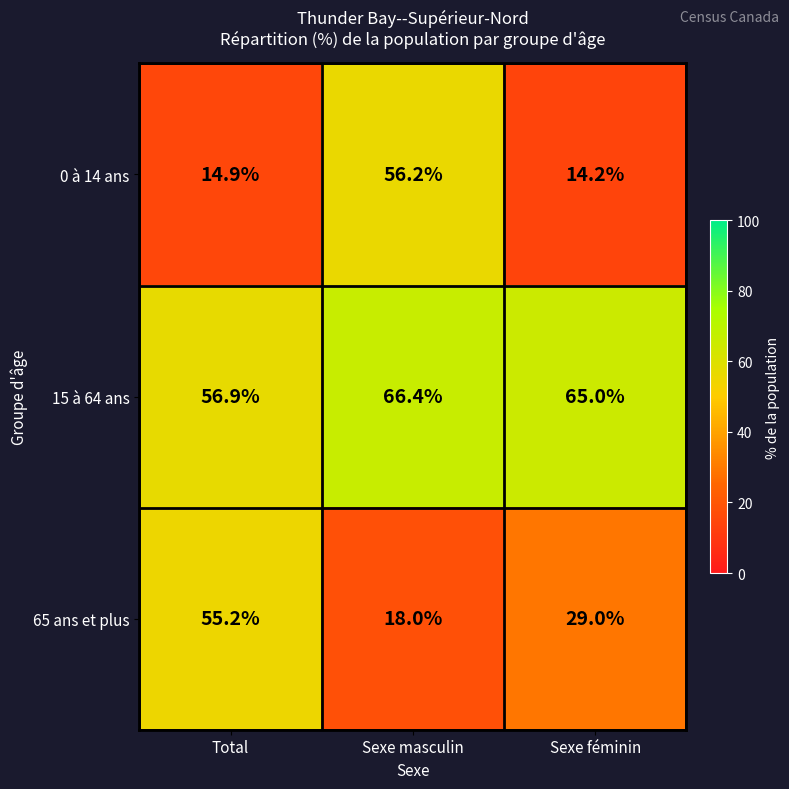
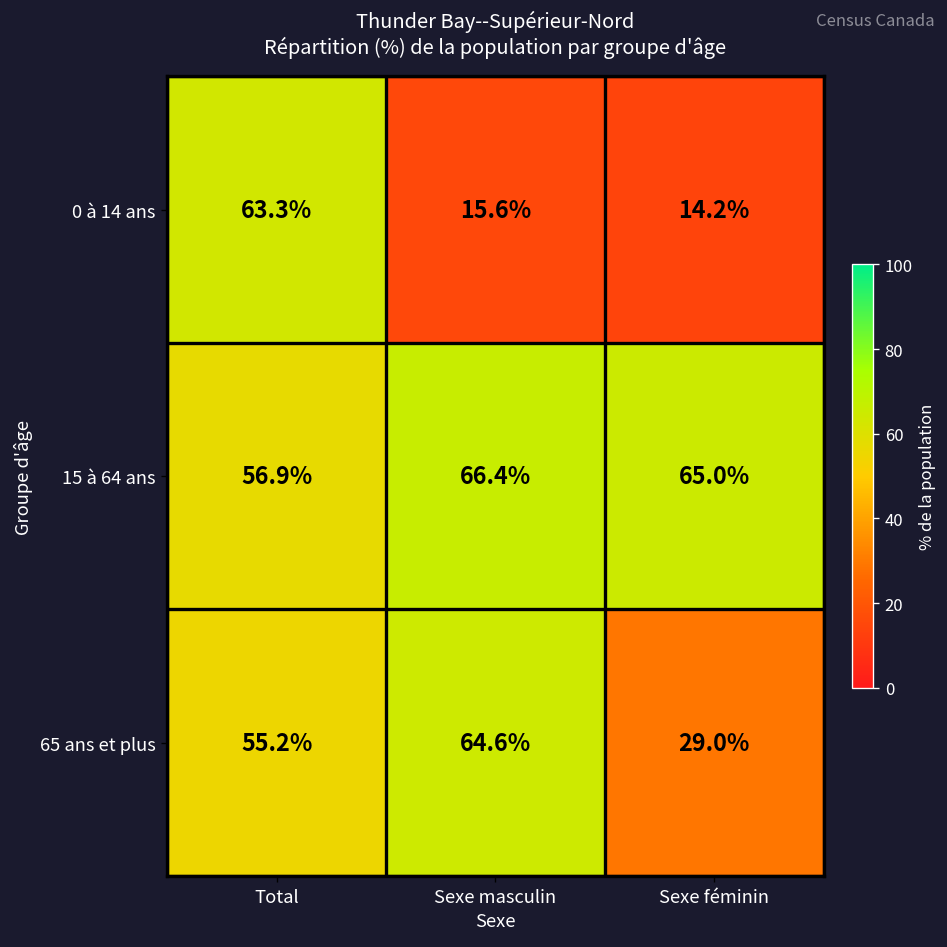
  {
    "0 à 14 ans": {
-     "Total": "14.9%",
-     "Sexe masculin": "56.2%",
+     "Total": "63.3%",
+     "Sexe masculin": "15.6%",
      "Sexe féminin": "14.2%"
    },
    "15 à 64 ans": {
      "Total": "56.9%",
      "Sexe masculin": "66.4%",
      "Sexe féminin": "65.0%"
    },
    "65 ans et plus": {
      "Total": "55.2%",
-     "Sexe masculin": "18.0%",
+     "Sexe masculin": "64.6%",
      "Sexe féminin": "29.0%"
    }
  }
